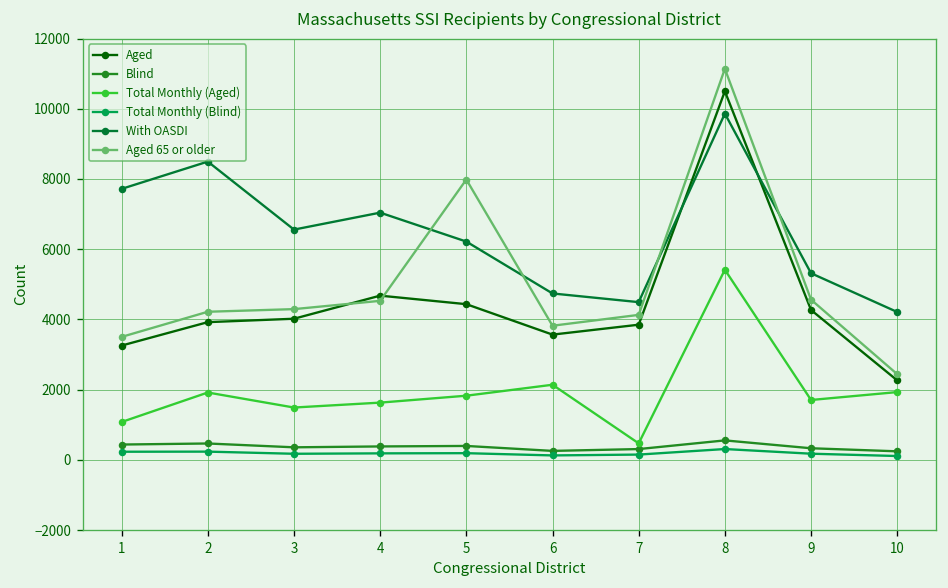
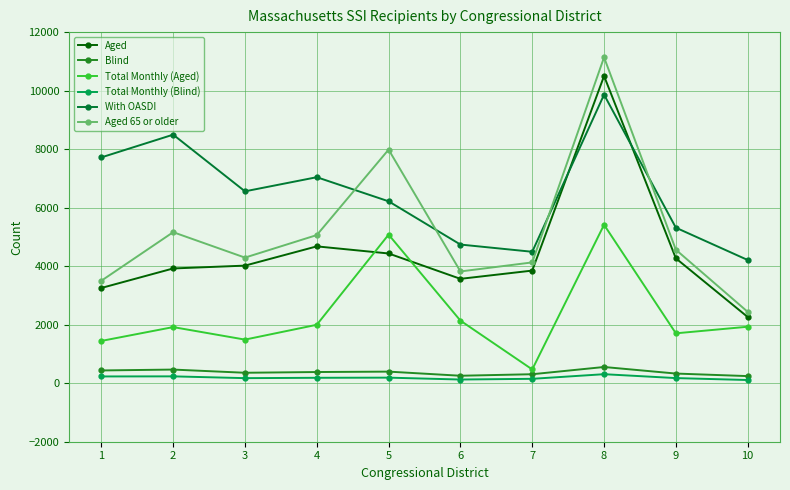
  {
    "Total Monthly (Aged)": {
-     "1": 1100,
+     "1": 1400,
      "2": 1900,
      "3": 1500,
-     "4": 1600,
-     "5": 1800,
+     "4": 2000,
+     "5": 5100,
      "6": 2100,
      "7": 500,
      "8": 5400,
      "9": 1700,
      "10": 1900
    },
    "Aged 65 or older": {
      "1": 3500,
-     "2": 4200,
+     "2": 5200,
      "3": 4300,
-     "4": 4500,
+     "4": 5100,
      "5": 8000,
      "6": 3800,
      "7": 4100,
      "8": 11100,
      "9": 4600,
      "10": 2400
    }
  }
